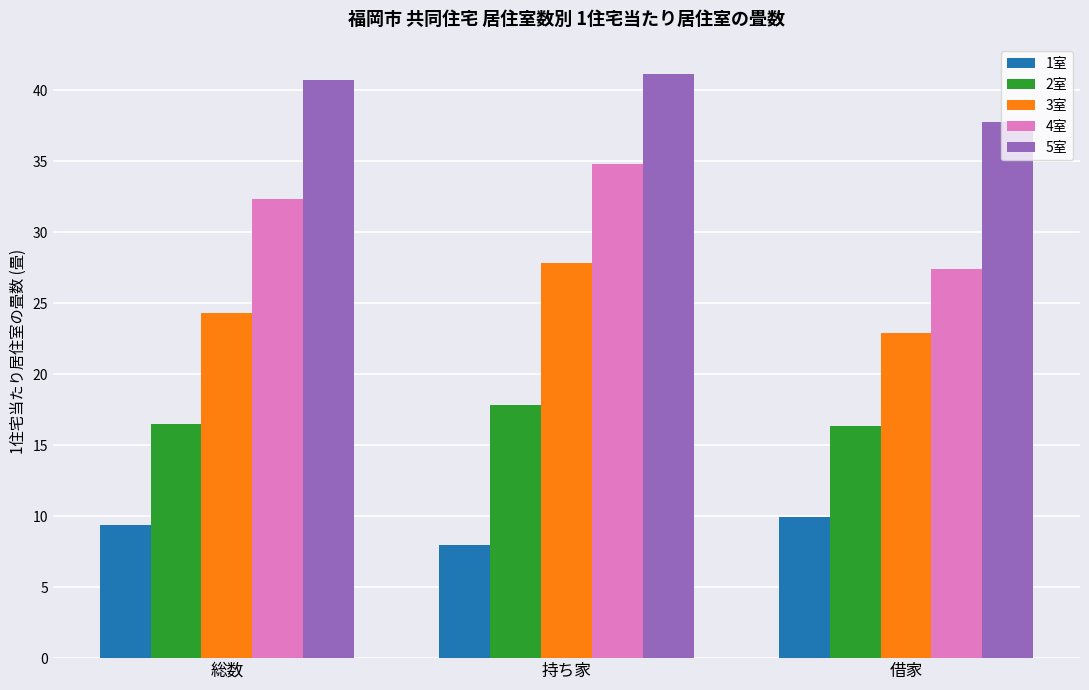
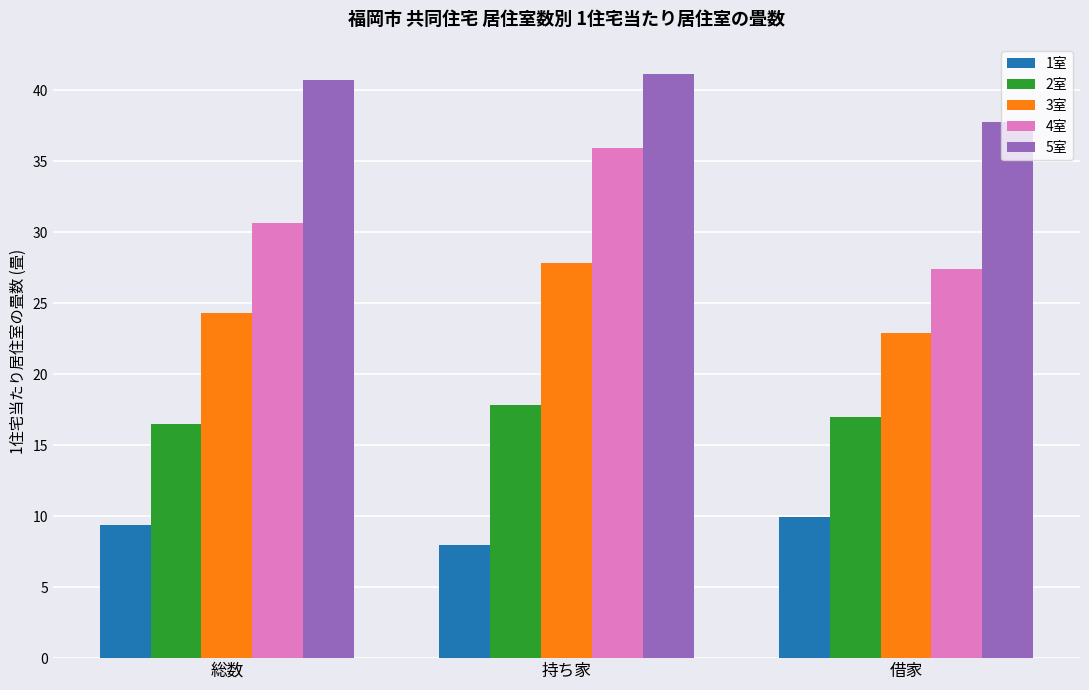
  {
    "1室": {
      "総数": 9.4,
      "持ち家": 8.0,
      "借家": 9.9
    },
    "2室": {
      "総数": 16.5,
      "持ち家": 17.9,
-     "借家": 16.4
+     "借家": 17.0
    },
    "3室": {
      "総数": 24.3,
      "持ち家": 27.8,
      "借家": 22.9
    },
    "4室": {
-     "総数": 32.4,
-     "持ち家": 34.8,
+     "総数": 30.6,
+     "持ち家": 35.9,
      "借家": 27.4
    },
    "5室": {
      "総数": 40.7,
      "持ち家": 41.2
    }
  }
